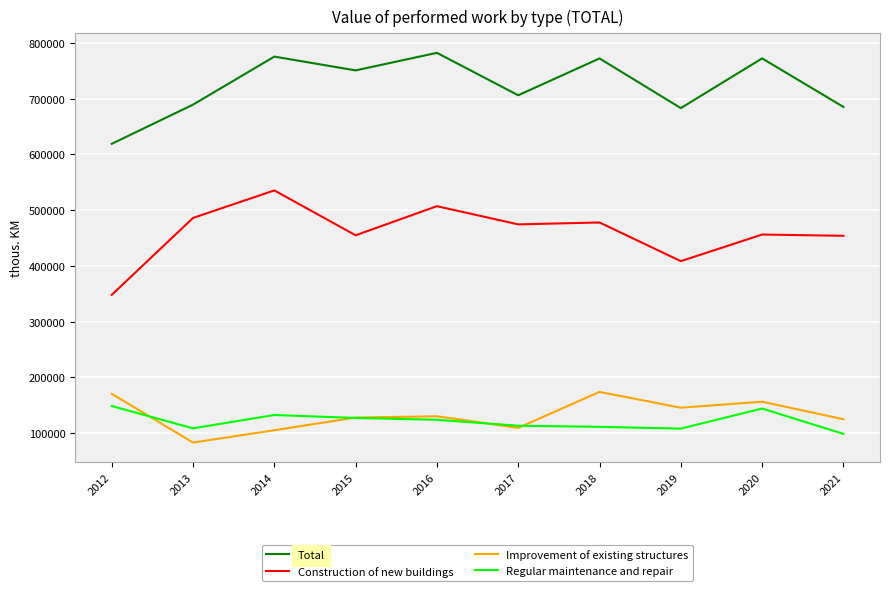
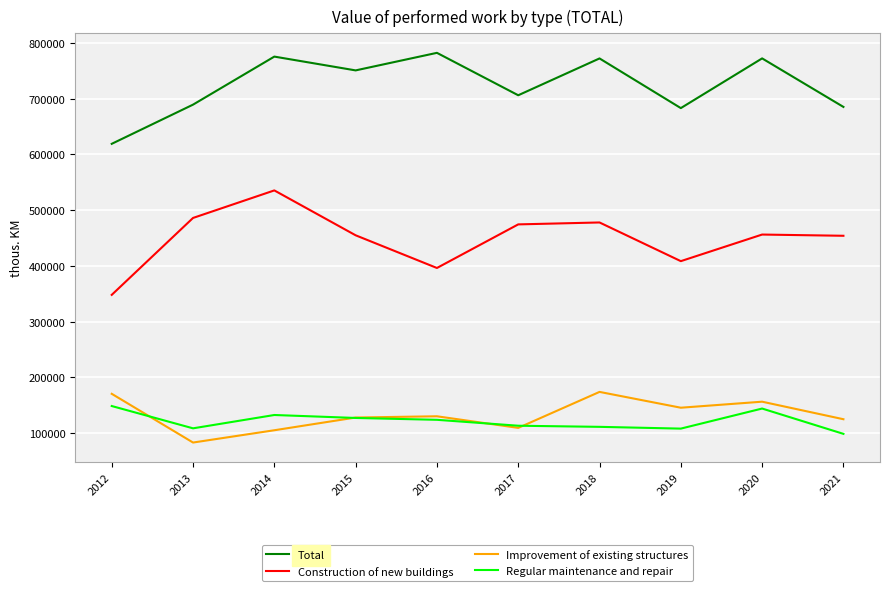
  {
    "Total": {
      "2012": 620000,
      "2013": 690000,
      "2014": 780000,
      "2015": 750000,
      "2016": 780000,
      "2017": 710000,
      "2018": 770000,
      "2019": 680000,
      "2020": 770000,
      "2021": 690000
    },
    "Construction of new buildings": {
      "2012": 350000,
      "2013": 490000,
      "2014": 540000,
      "2015": 450000,
-     "2016": 510000,
+     "2016": 400000,
      "2017": 470000,
      "2018": 480000,
      "2019": 410000,
      "2020": 460000,
      "2021": 450000
    },
    "Improvement of existing structures": {
      "2012": 170000,
      "2013": 80000,
      "2014": 100000,
      "2016": 130000,
      "2018": 170000,
      "2019": 150000,
      "2020": 160000,
      "2021": 120000
    },
    "Regular maintenance and repair": {
      "2012": 150000,
      "2013": 110000,
      "2014": 130000,
      "2016": 120000,
      "2018": 110000,
      "2019": 110000,
      "2020": 140000,
      "2021": 100000
    }
  }
